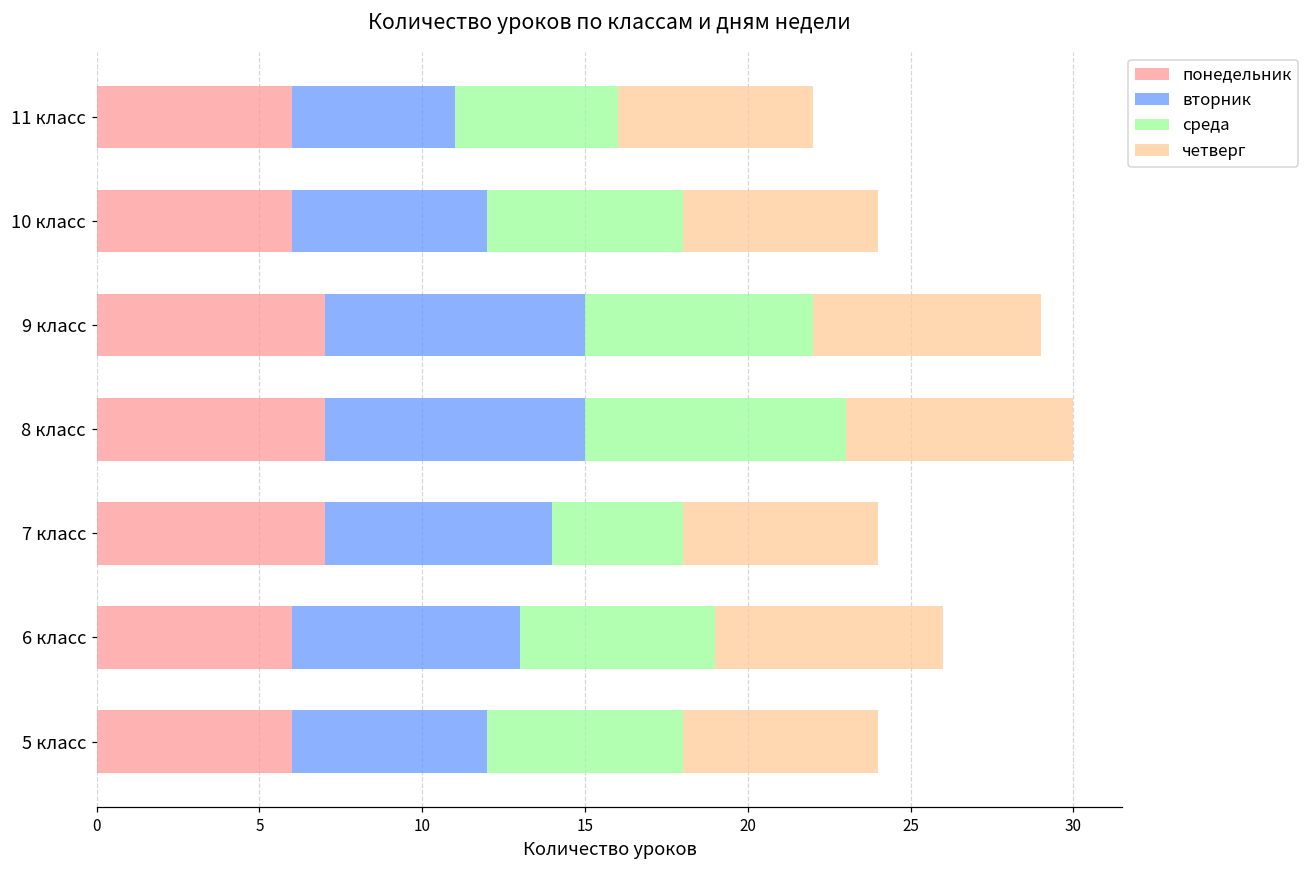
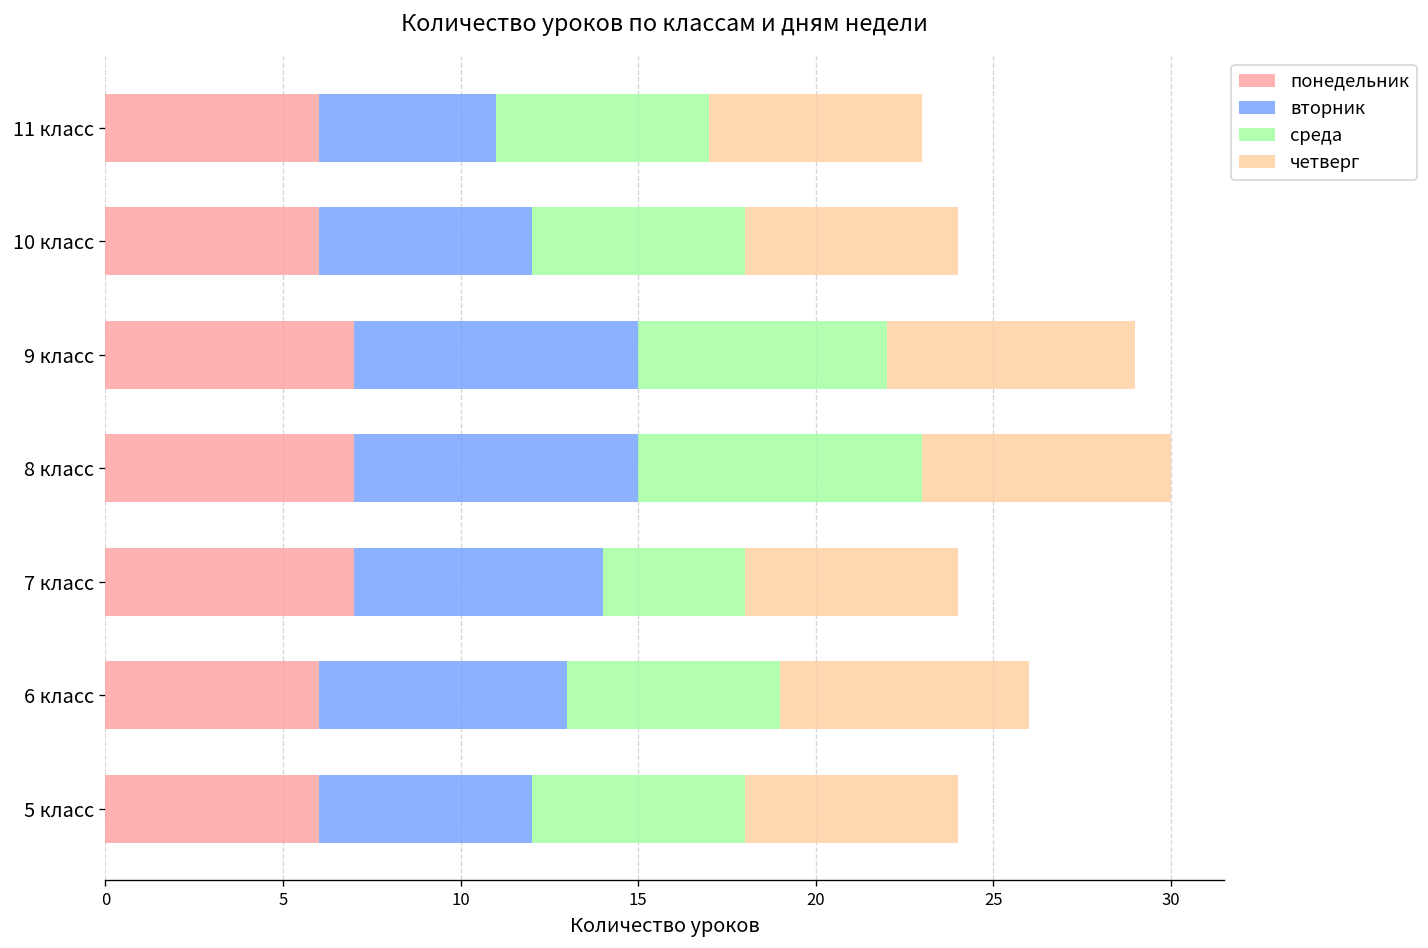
  {
    "вторник": {
      "11 класс": 5,
      "10 класс": 6,
      "9 класс": 8,
      "8 класс": 8,
      "7 класс": 7,
      "6 класс": 7,
      "5 класс": 6
    },
    "среда": {
-     "11 класс": 5,
+     "11 класс": 6,
      "10 класс": 6,
      "9 класс": 7,
      "8 класс": 8,
      "7 класс": 4,
      "6 класс": 6,
      "5 класс": 6
    }
  }
